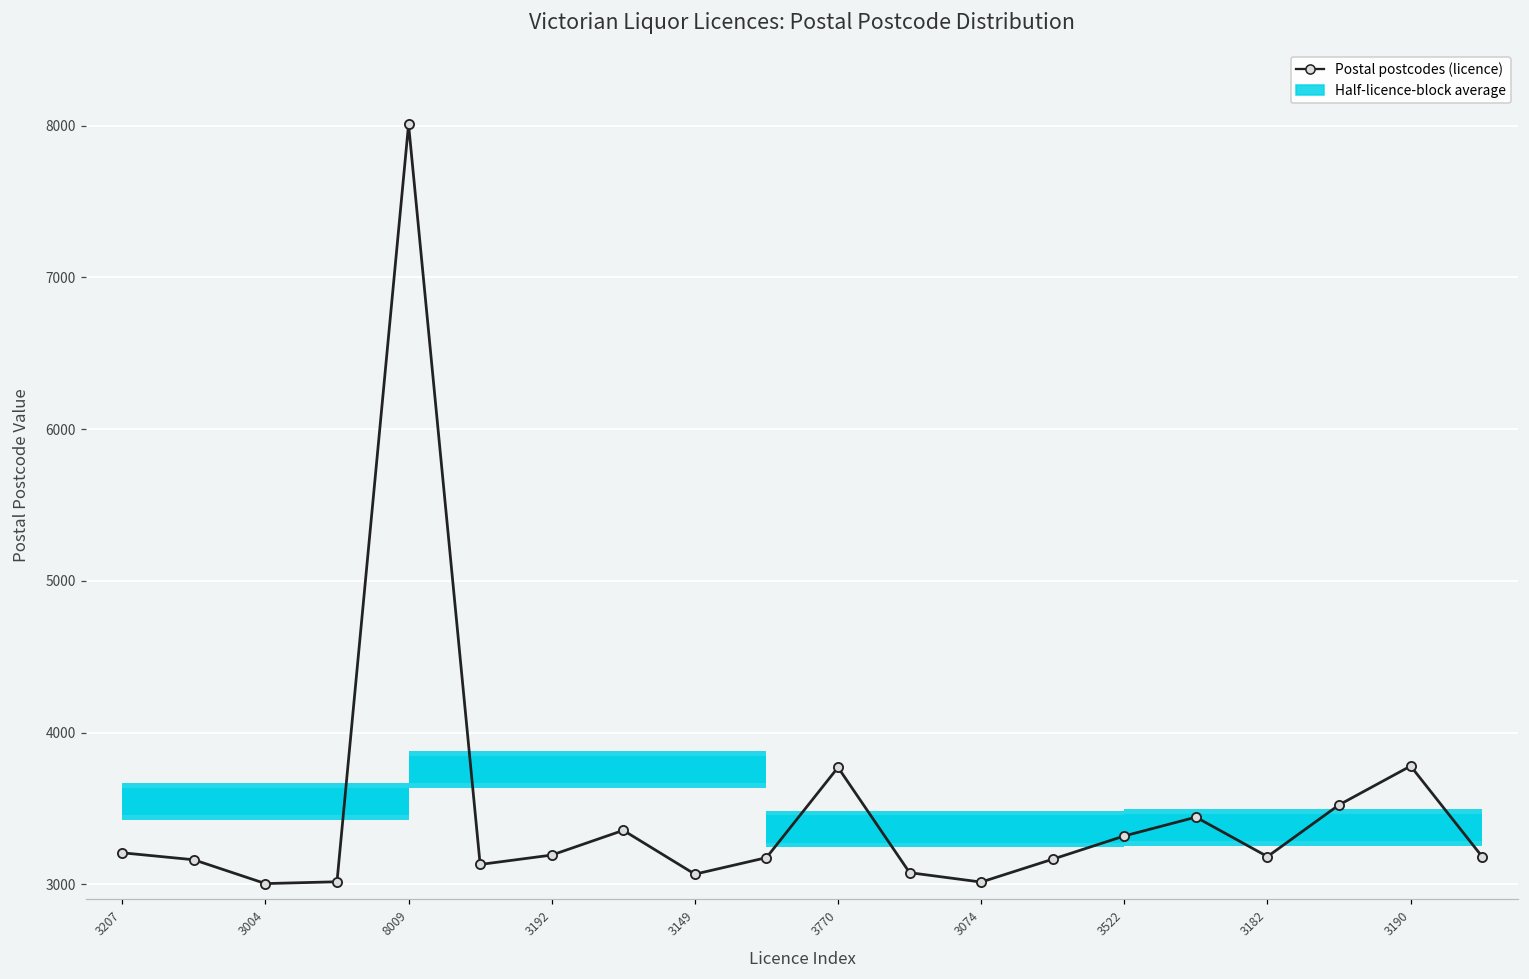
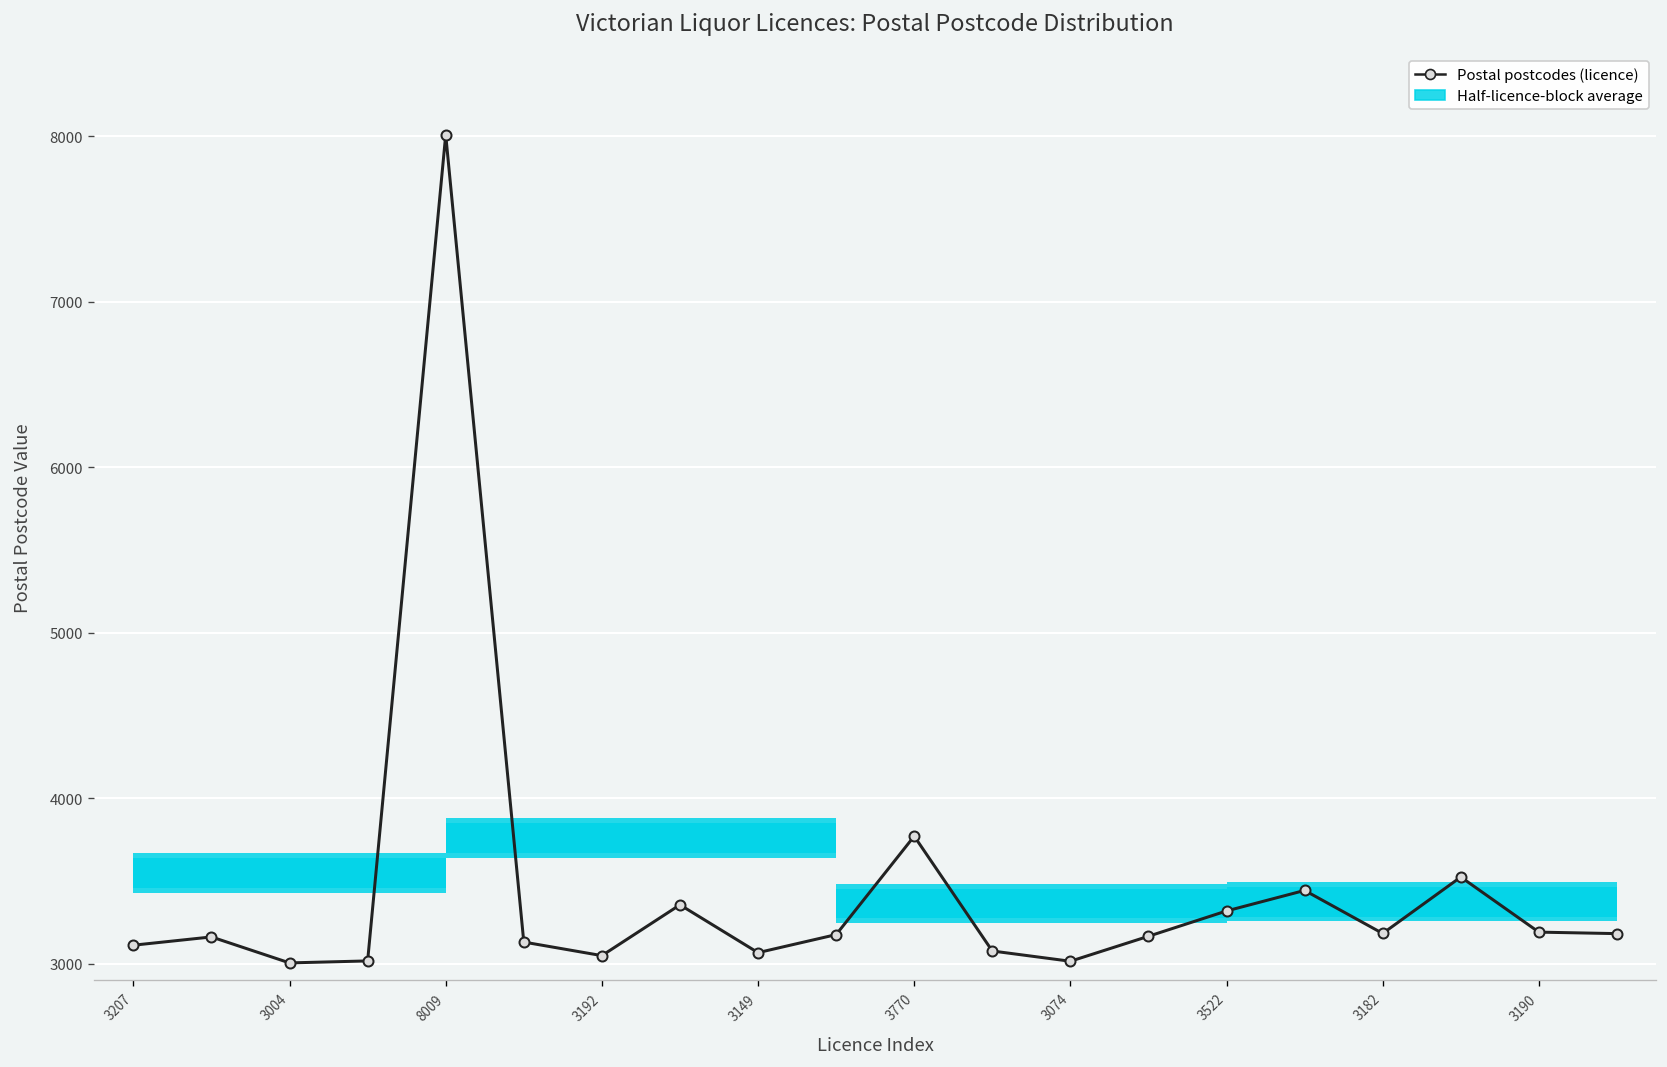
  {
    "Postal postcodes (licence)": {
-     "3207": 3210,
+     "3207": 3110,
      "3004": 3000,
      "8009": 8010,
-     "3192": 3190,
+     "3192": 3050,
      "3149": 3070,
      "3770": 3770,
      "3074": 3010,
      "3522": 3320,
      "3182": 3180,
-     "3190": 3780
+     "3190": 3190
    }
  }
